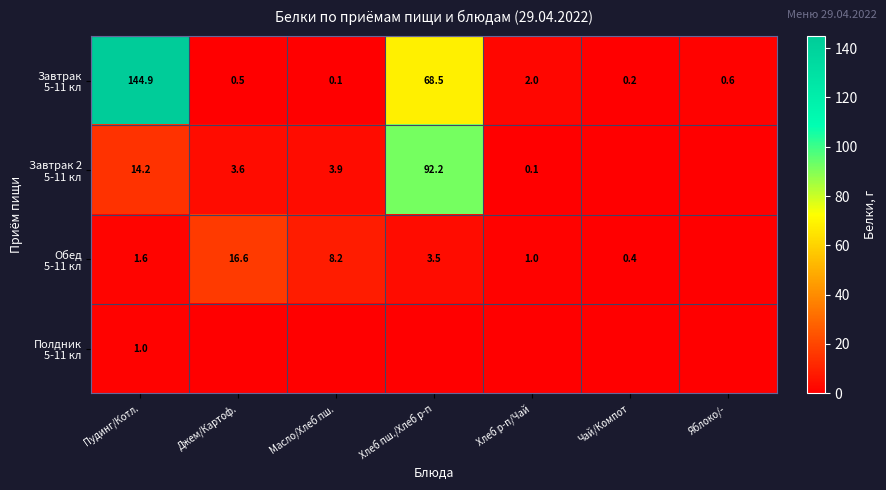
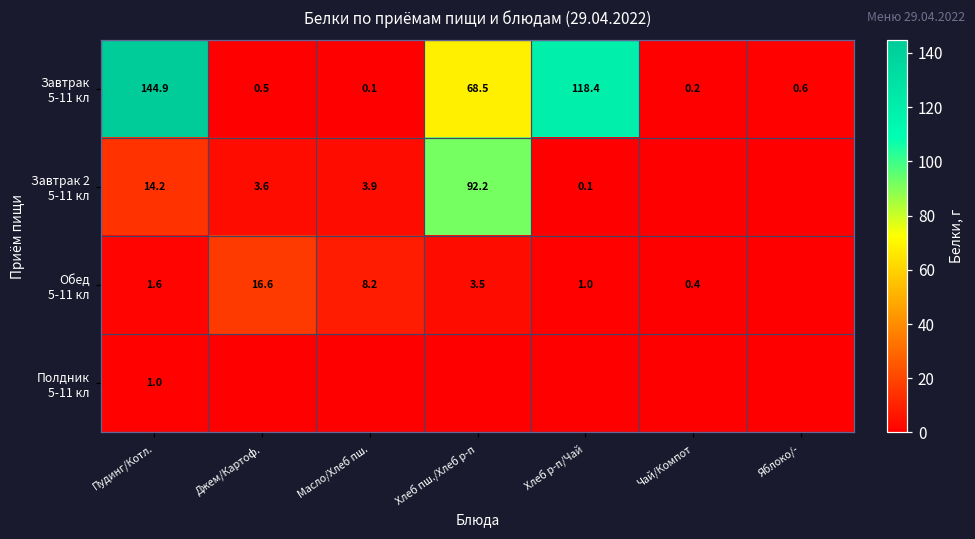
  {
    "Завтрак 5-11 кл": {
      "Пудинг/Котл.": 144.9,
      "Джем/Картоф.": 0.5,
      "Масло/Хлеб пш.": 0.1,
      "Хлеб пш./Хлеб р-п": 68.5,
-     "Хлеб р-п/Чай": 2.0,
+     "Хлеб р-п/Чай": 118.4,
      "Чай/Компот": 0.2,
      "Яблоко/-": 0.6
    },
    "Завтрак 2 5-11 кл": {
      "Пудинг/Котл.": 14.2,
      "Джем/Картоф.": 3.6,
      "Масло/Хлеб пш.": 3.9,
      "Хлеб пш./Хлеб р-п": 92.2,
      "Хлеб р-п/Чай": 0.1
    },
    "Обед 5-11 кл": {
      "Пудинг/Котл.": 1.6,
      "Джем/Картоф.": 16.6,
      "Масло/Хлеб пш.": 8.2,
      "Хлеб пш./Хлеб р-п": 3.5,
      "Хлеб р-п/Чай": 1.0,
      "Чай/Компот": 0.4
    },
    "Полдник 5-11 кл": {
      "Пудинг/Котл.": 1.0
    }
  }
